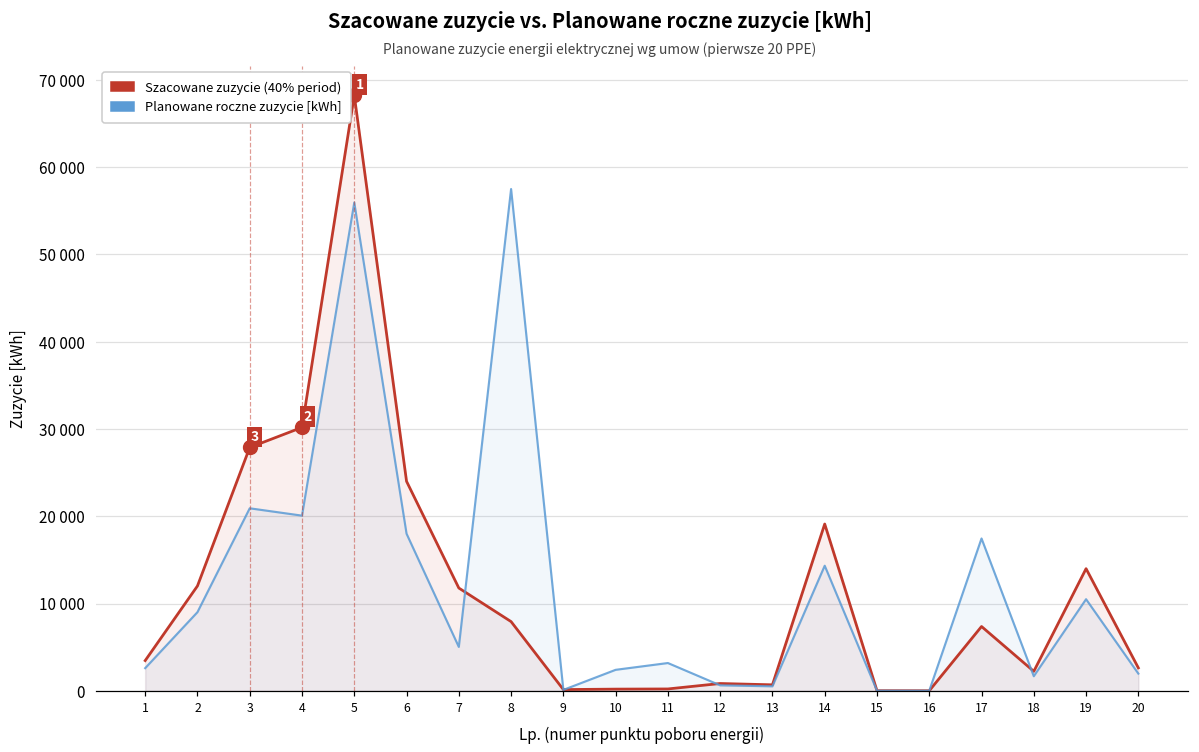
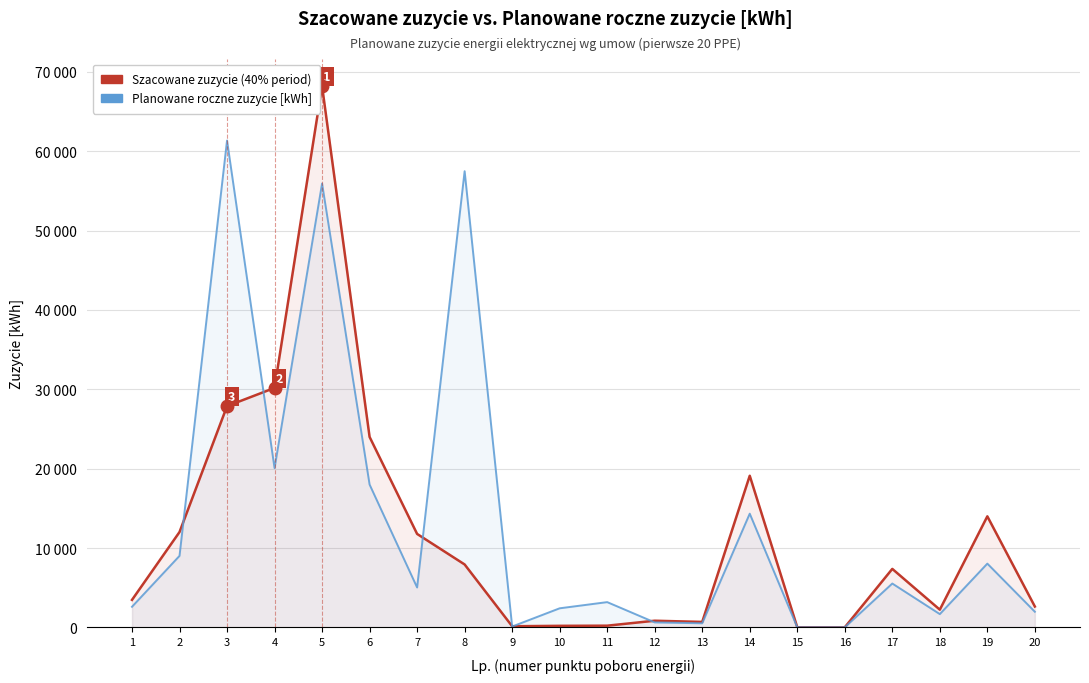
  {
    "Planowane roczne zuzycie [kWh]": {
      "1": 3000,
      "2": 9000,
-     "3": 21000,
+     "3": 61000,
      "4": 20000,
      "5": 56000,
      "6": 18000,
      "7": 5000,
      "8": 57000,
      "10": 2000,
      "11": 3000,
      "14": 14000,
-     "17": 17000,
+     "17": 6000,
      "18": 2000,
-     "19": 10000,
+     "19": 8000,
      "20": 2000
    }
  }
